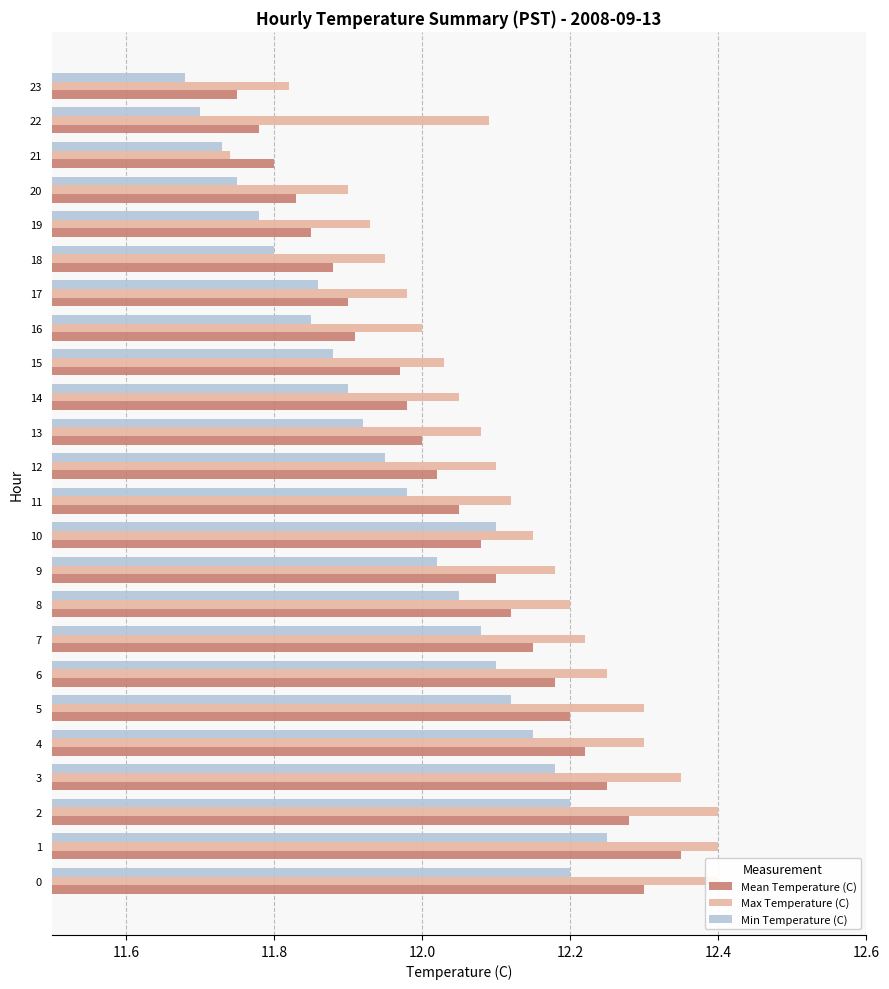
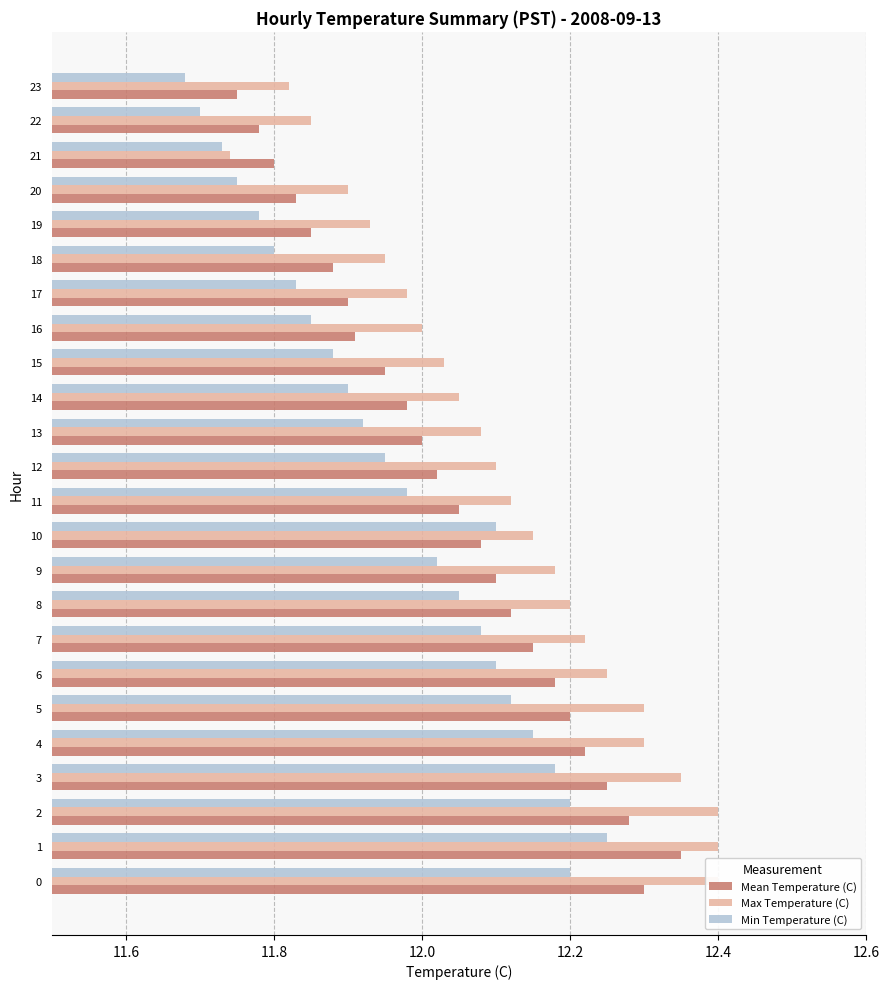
  {
    "Mean Temperature (C)": {
      "23": 11.75,
      "22": 11.78,
      "21": 11.80,
      "20": 11.83,
      "19": 11.85,
      "18": 11.88,
      "17": 11.90,
      "16": 11.91,
-     "15": 11.97,
+     "15": 11.95,
      "14": 11.98,
      "13": 12.00,
      "12": 12.02,
      "11": 12.05,
      "10": 12.08,
      "9": 12.10,
      "8": 12.12,
      "7": 12.15,
      "6": 12.18,
      "5": 12.20,
      "4": 12.22,
      "3": 12.25,
      "2": 12.28,
      "1": 12.35,
      "0": 12.30
    },
    "Max Temperature (C)": {
      "23": 11.82,
-     "22": 12.09,
+     "22": 11.85,
      "21": 11.74,
      "20": 11.90,
      "19": 11.93,
      "18": 11.95,
      "17": 11.98,
      "16": 12.00,
      "15": 12.03,
      "14": 12.05,
      "13": 12.08,
      "12": 12.10,
      "11": 12.12,
      "10": 12.15,
      "9": 12.18,
      "8": 12.20,
      "7": 12.22,
      "6": 12.25,
      "5": 12.30,
      "4": 12.30,
      "3": 12.35,
      "2": 12.40,
      "1": 12.40
    },
    "Min Temperature (C)": {
      "23": 11.68,
      "22": 11.70,
      "21": 11.73,
      "20": 11.75,
      "19": 11.78,
      "18": 11.80,
-     "17": 11.86,
+     "17": 11.83,
      "16": 11.85,
      "15": 11.88,
      "14": 11.90,
      "13": 11.92,
      "12": 11.95,
      "11": 11.98,
      "10": 12.10,
      "9": 12.02,
      "8": 12.05,
      "7": 12.08,
      "6": 12.10,
      "5": 12.12,
      "4": 12.15,
      "3": 12.18,
      "2": 12.20,
      "1": 12.25,
      "0": 12.20
    }
  }
